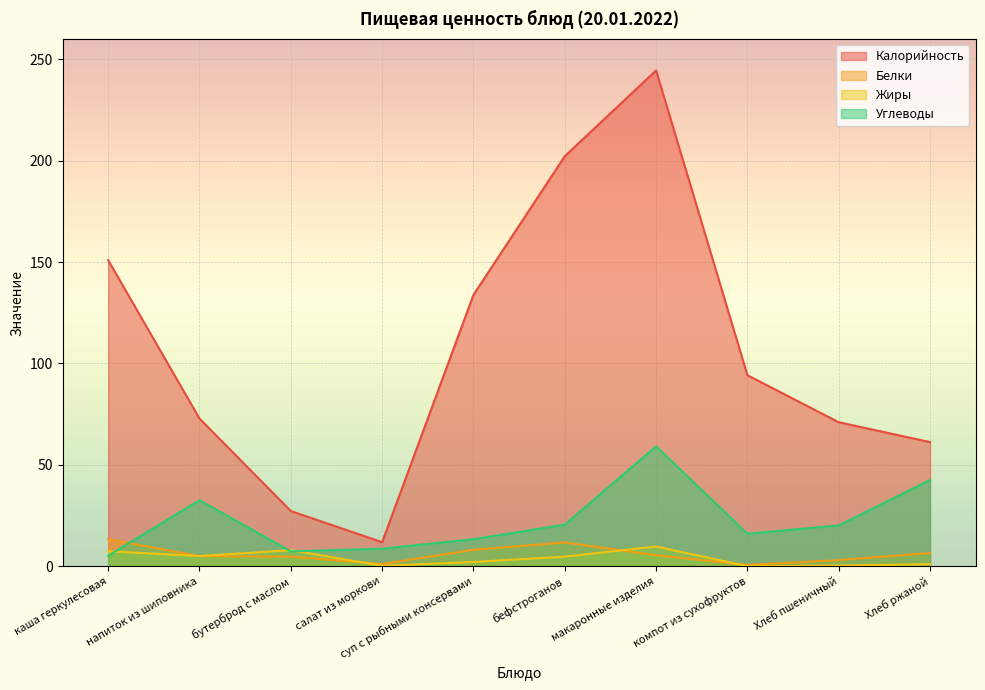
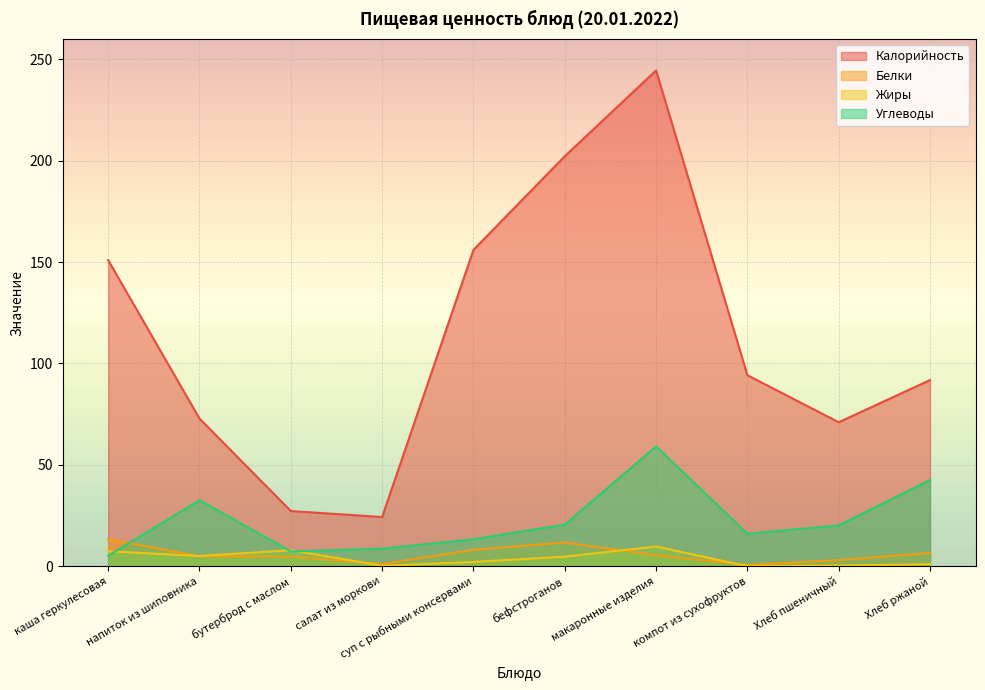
  {
    "Калорийность": {
      "каша геркулесовая": 151,
      "напиток из шиповника": 73,
      "бутерброд с маслом": 27,
-     "салат из моркови": 12,
-     "суп с рыбными консервами": 134,
+     "салат из моркови": 24,
+     "суп с рыбными консервами": 156,
      "бефстроганов": 202,
      "макаронные изделия": 245,
      "компот из сухофруктов": 94,
      "Хлеб пшеничный": 71,
-     "Хлеб ржаной": 61
+     "Хлеб ржаной": 92
    },
    "Углеводы": {
      "каша геркулесовая": 5,
      "напиток из шиповника": 33,
      "салат из моркови": 9,
      "суп с рыбными консервами": 13,
      "бефстроганов": 21,
      "макаронные изделия": 59,
      "компот из сухофруктов": 16,
      "Хлеб пшеничный": 20,
      "Хлеб ржаной": 43
    }
  }
